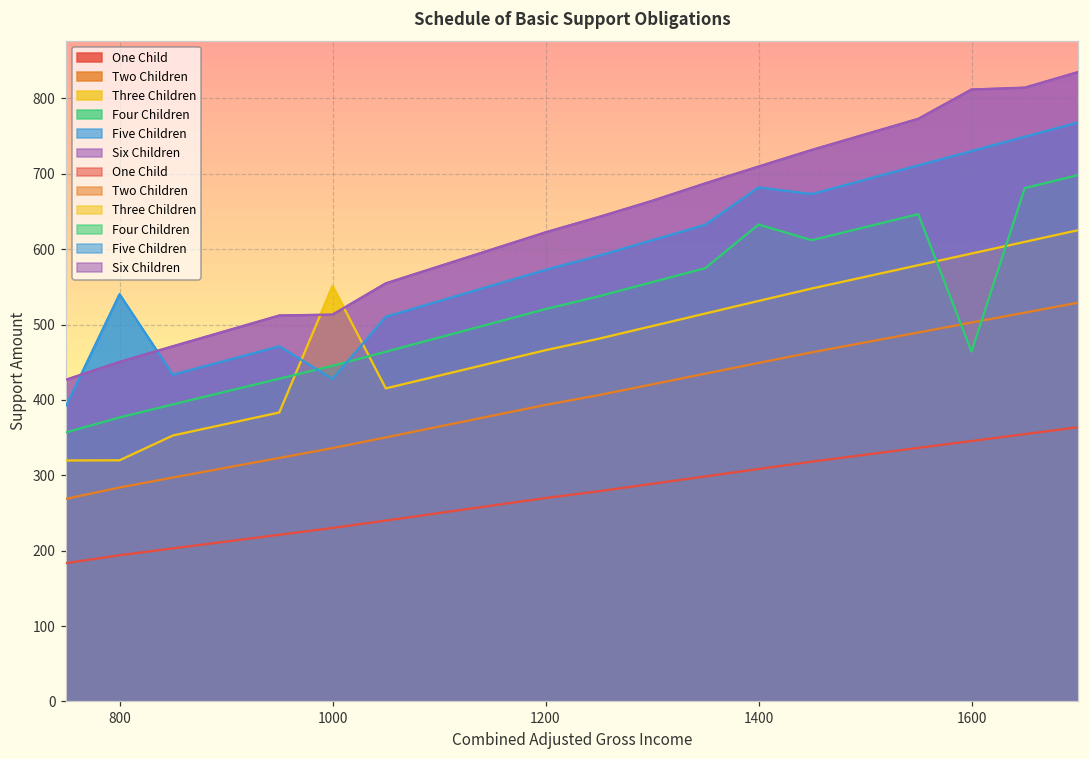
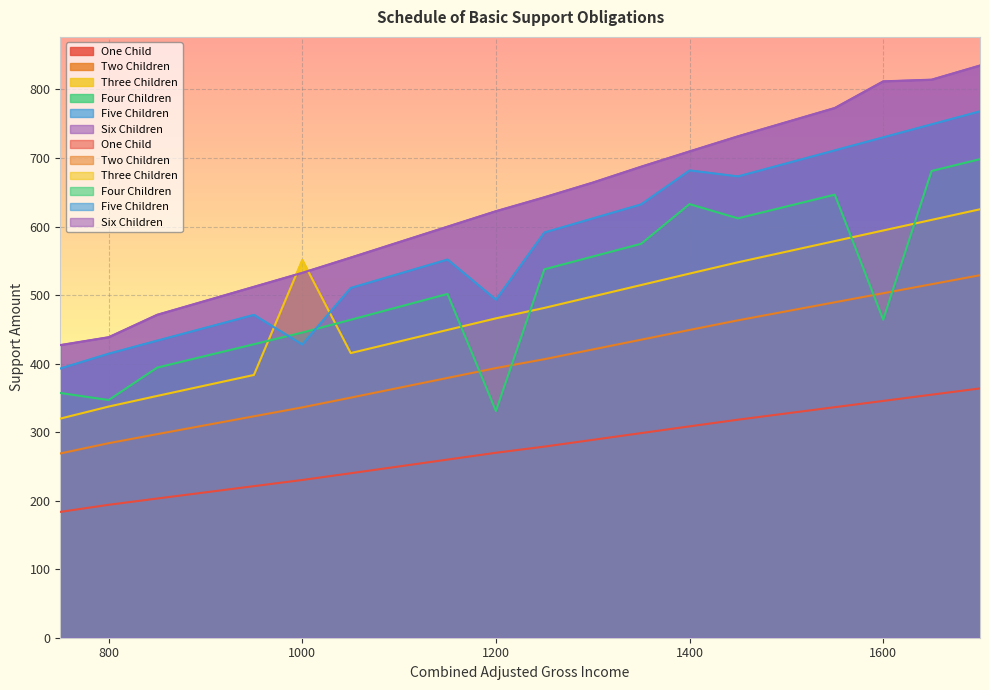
  {
    "Three Children": {
-     "800": 320,
+     "800": 340,
      "1000": 550,
      "1200": 470,
      "1400": 530,
      "1600": 590
    },
    "Four Children": {
-     "800": 380,
+     "800": 350,
      "1000": 450,
-     "1200": 520,
+     "1200": 330,
      "1400": 630,
      "1600": 460
    },
    "Five Children": {
-     "800": 540,
+     "800": 410,
      "1000": 430,
-     "1200": 570,
+     "1200": 490,
      "1400": 680,
      "1600": 730
    },
    "Six Children": {
-     "800": 450,
-     "1000": 510,
+     "800": 440,
+     "1000": 530,
      "1200": 620,
      "1400": 710,
      "1600": 810
    }
  }
